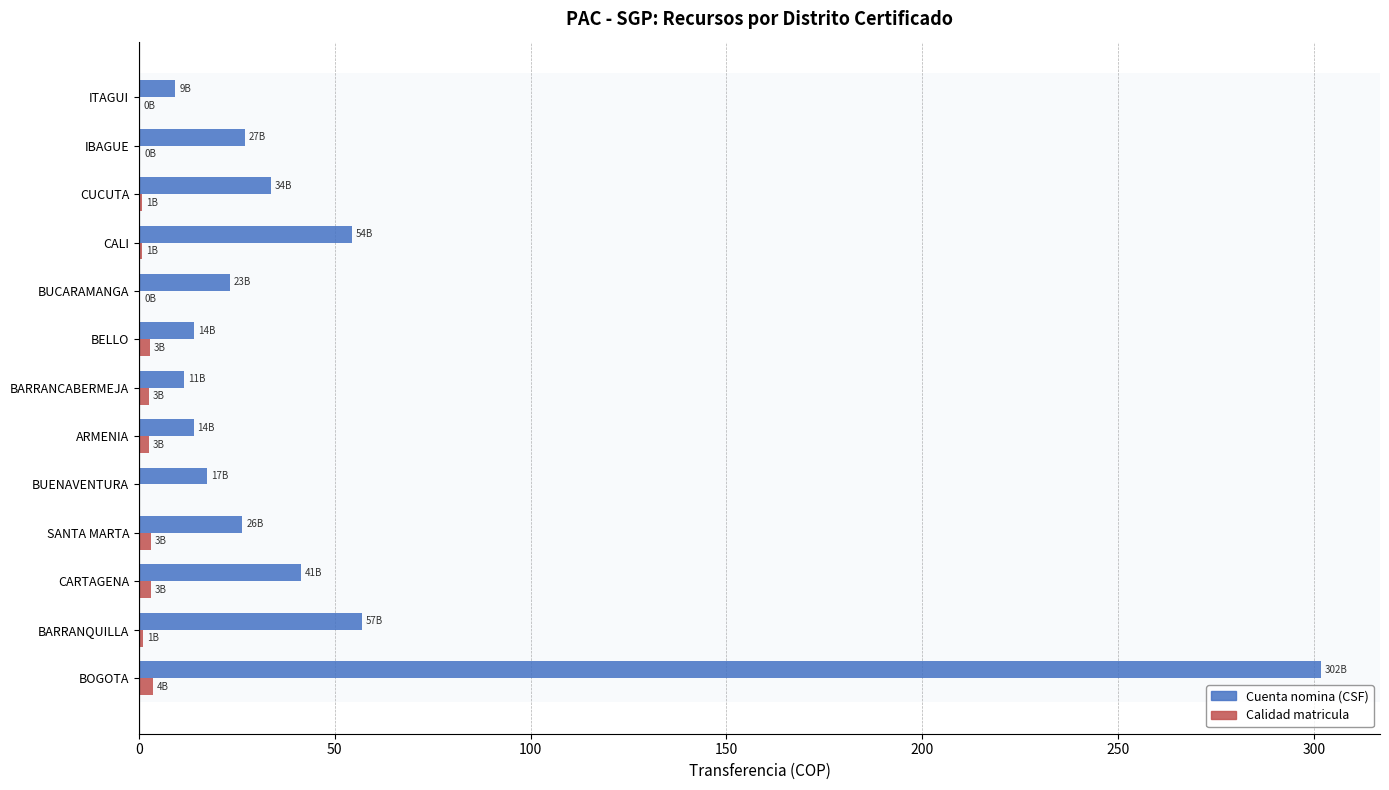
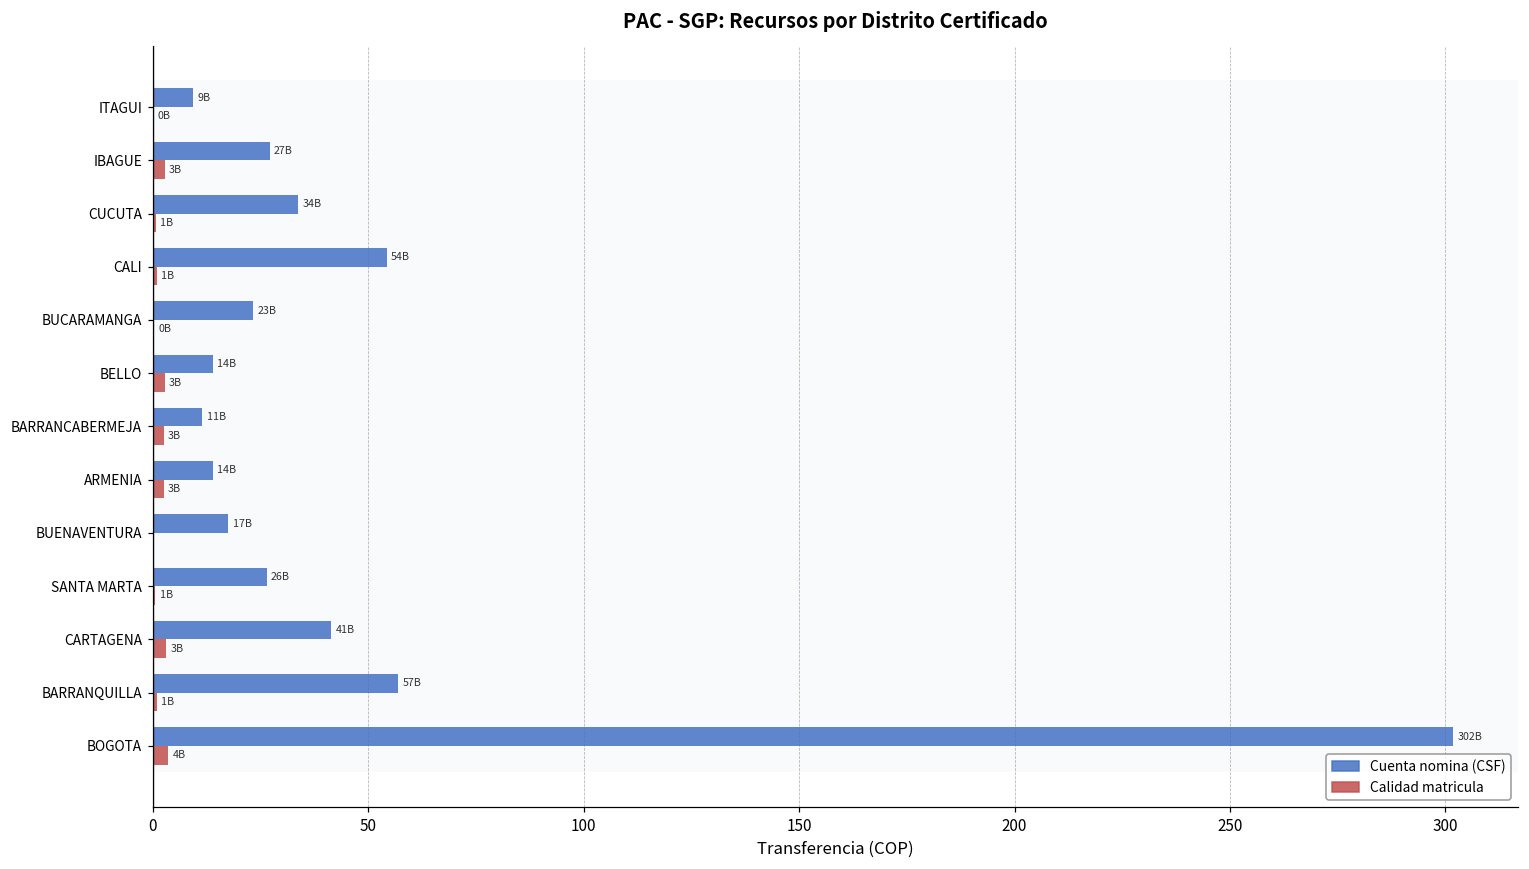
  {
    "Calidad matricula": {
      "ITAGUI": "0B",
-     "IBAGUE": "0B",
+     "IBAGUE": "3B",
      "CUCUTA": "1B",
      "CALI": "1B",
      "BUCARAMANGA": "0B",
      "BELLO": "3B",
      "BARRANCABERMEJA": "3B",
      "ARMENIA": "3B",
-     "SANTA MARTA": "3B",
+     "SANTA MARTA": "1B",
      "CARTAGENA": "3B",
      "BARRANQUILLA": "1B",
      "BOGOTA": "4B"
    }
  }
